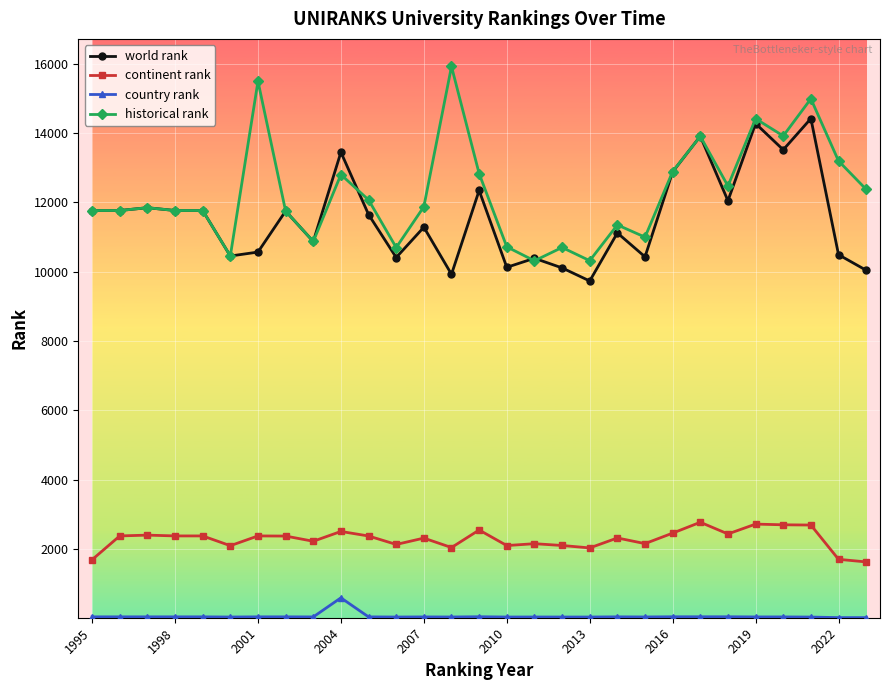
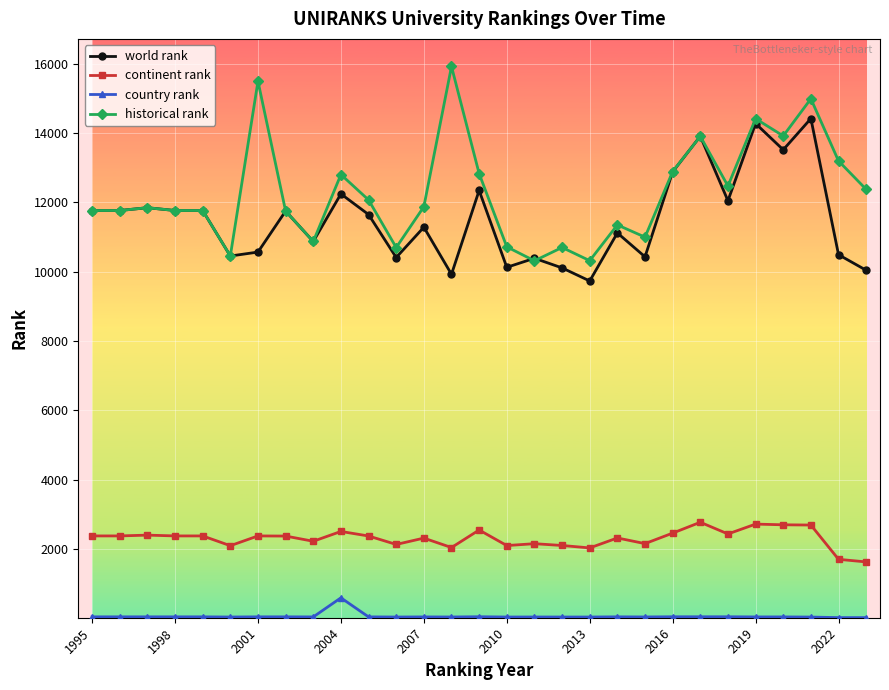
  {
    "world rank": {
      "2001": 10600,
-     "2004": 13500,
+     "2004": 12200,
      "2007": 11300,
      "2010": 10100,
      "2013": 9700,
      "2019": 14300,
      "2022": 10500
    },
    "continent rank": {
-     "1995": 1700,
+     "1995": 2400,
      "1998": 2400,
      "2001": 2400,
      "2004": 2500,
      "2007": 2300,
      "2010": 2100,
      "2013": 2000,
      "2016": 2500,
      "2019": 2700,
      "2022": 1700
    },
    "country rank": {
      "1995": 0,
      "1998": 0,
      "2001": 0,
      "2004": 600,
      "2007": 0,
      "2010": 0,
      "2013": 0,
      "2016": 0,
      "2019": 0,
      "2022": 0
    },
    "historical rank": {
      "2001": 15500,
      "2004": 12800,
      "2007": 11900,
      "2010": 10700,
      "2013": 10300,
      "2019": 14400,
      "2022": 13200
    }
  }
